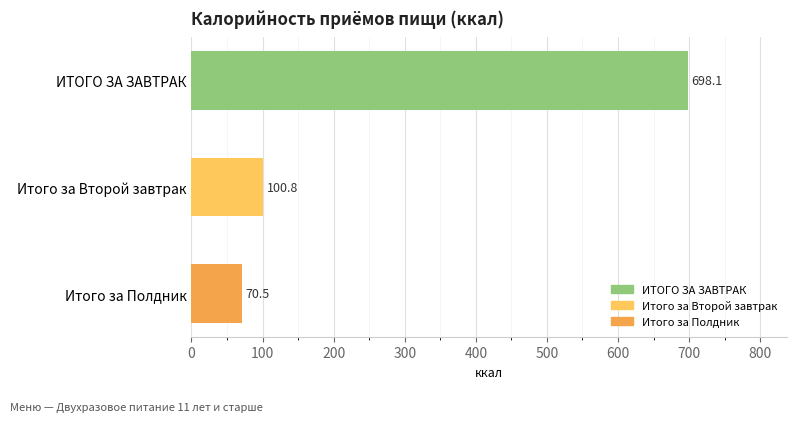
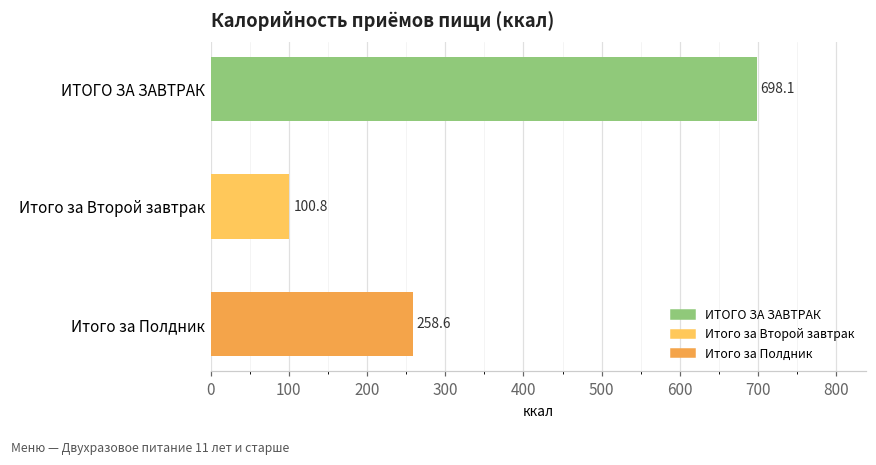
  {
    "ИТОГО ЗА ЗАВТРАК": 698.1,
    "Итого за Второй завтрак": 100.8,
-   "Итого за Полдник": 70.5
+   "Итого за Полдник": 258.6
  }
